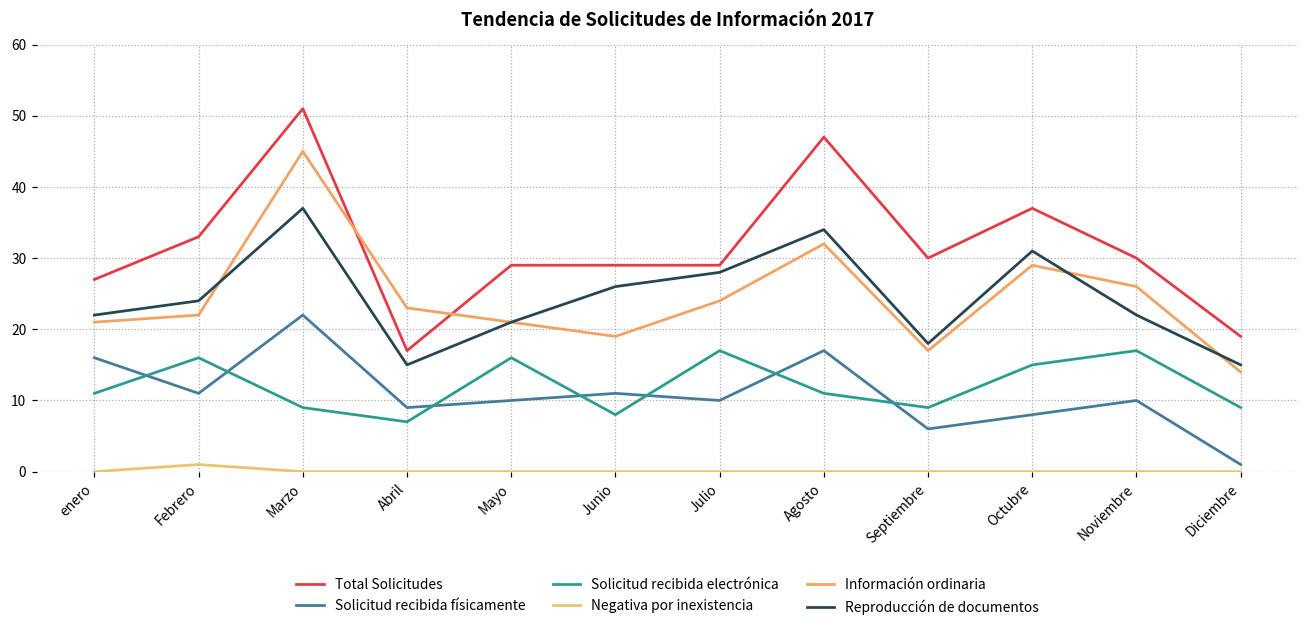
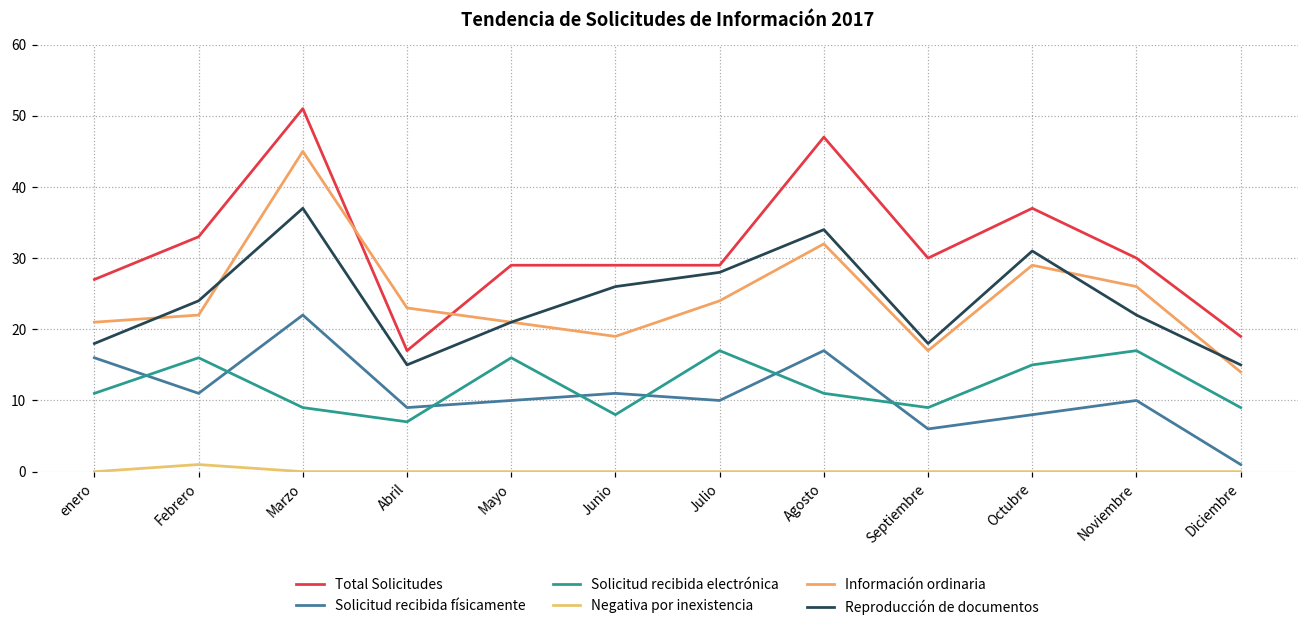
  {
    "Total Solicitudes": {
      "enero": 27,
      "Febrero": 33,
      "Marzo": 51,
      "Abril": 17,
      "Mayo": 29,
      "Junio": 29,
      "Julio": 29,
      "Agosto": 47,
      "Septiembre": 30,
      "Octubre": 37,
      "Noviembre": 30,
      "Diciembre": 19
    },
    "Reproducción de documentos": {
-     "enero": 22,
+     "enero": 18,
      "Febrero": 24,
      "Marzo": 37,
      "Abril": 15,
      "Junio": 26,
      "Julio": 28,
      "Agosto": 34,
      "Septiembre": 18,
      "Octubre": 31,
      "Noviembre": 22,
      "Diciembre": 15
    }
  }
